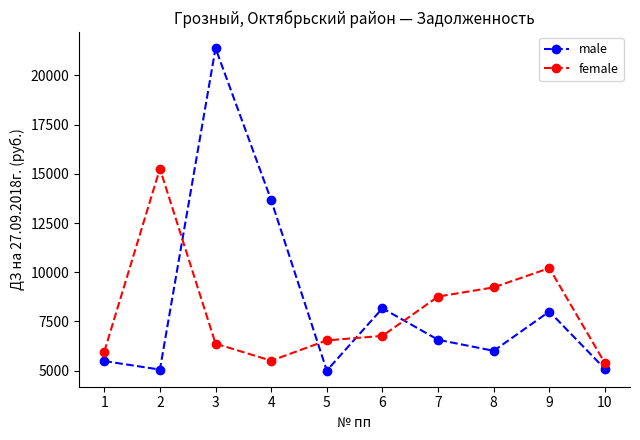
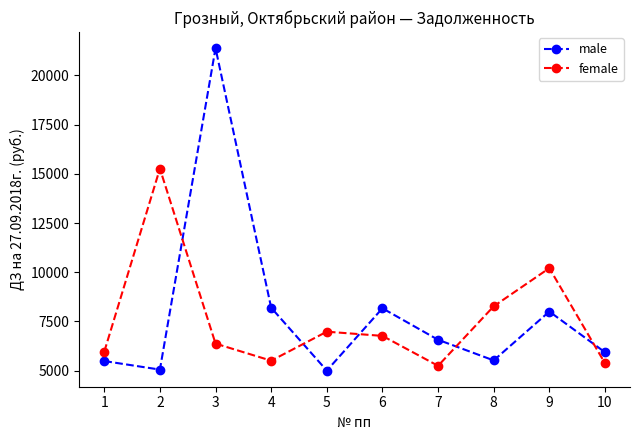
  {
    "male": {
      "1": 5500,
      "2": 5100,
      "3": 21400,
-     "4": 13700,
+     "4": 8200,
      "5": 5000,
      "6": 8200,
      "7": 6600,
-     "8": 6000,
+     "8": 5500,
      "9": 8000,
-     "10": 5100
+     "10": 5900
    },
    "female": {
      "1": 6000,
      "2": 15300,
      "3": 6400,
      "4": 5500,
-     "5": 6500,
+     "5": 7000,
      "6": 6800,
-     "7": 8800,
-     "8": 9200,
+     "7": 5200,
+     "8": 8300,
      "9": 10200,
      "10": 5400
    }
  }
